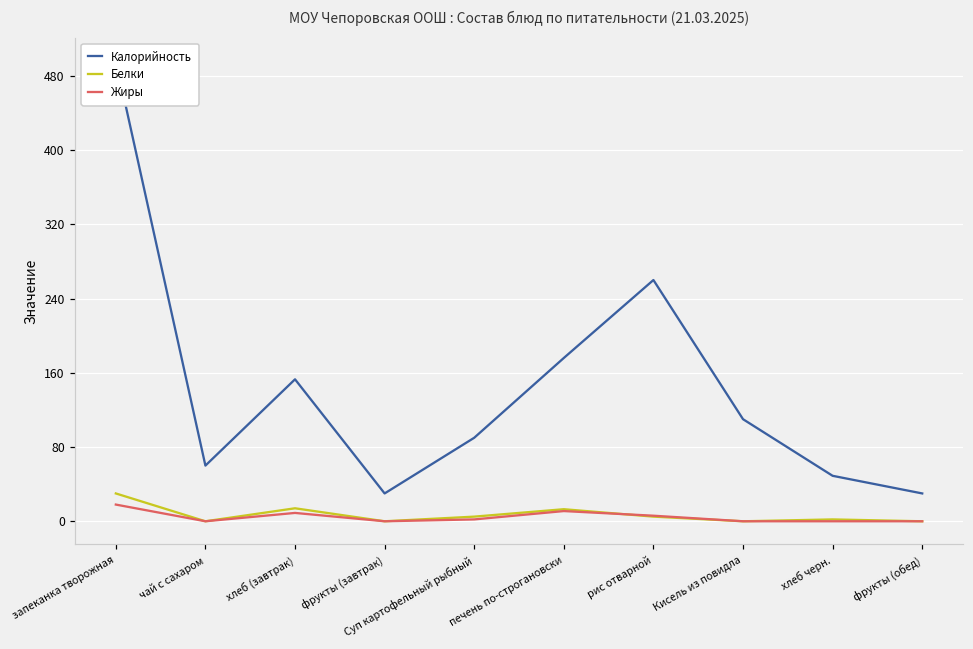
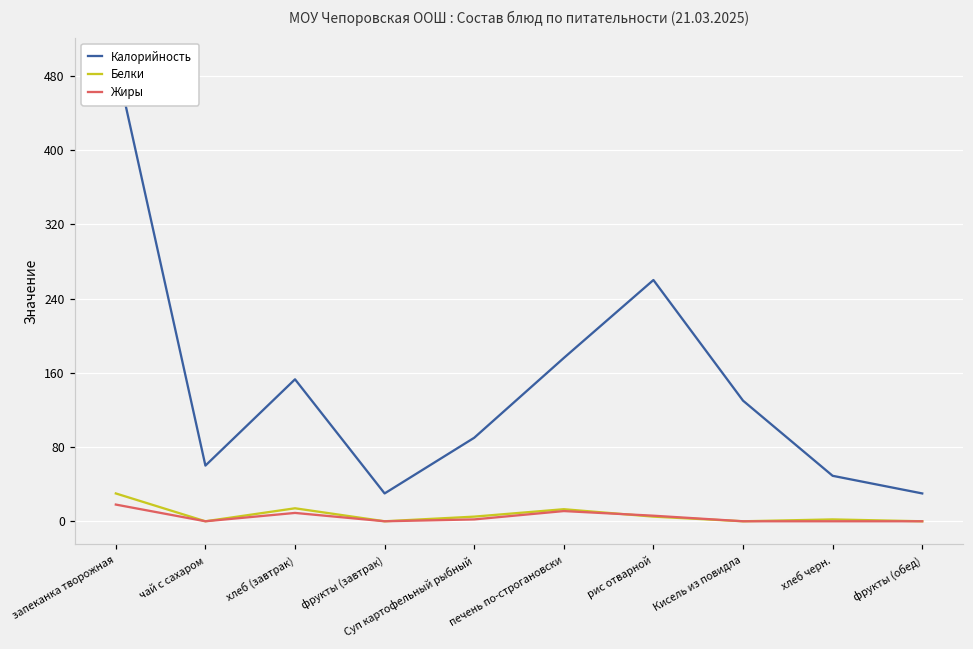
  {
    "Калорийность": {
      "чай с сахаром": 60,
      "хлеб (завтрак)": 150,
      "фрукты (завтрак)": 30,
      "Суп картофельный рыбный": 90,
      "печень по-строгановски": 180,
      "рис отварной": 260,
-     "Кисель из повидла": 110,
+     "Кисель из повидла": 130,
      "хлеб черн.": 50,
      "фрукты (обед)": 30
    },
    "Белки": {
      "запеканка творожная": 30,
      "хлеб (завтрак)": 10
    },
    "Жиры": {
      "запеканка творожная": 20,
      "хлеб (завтрак)": 10
    }
  }
